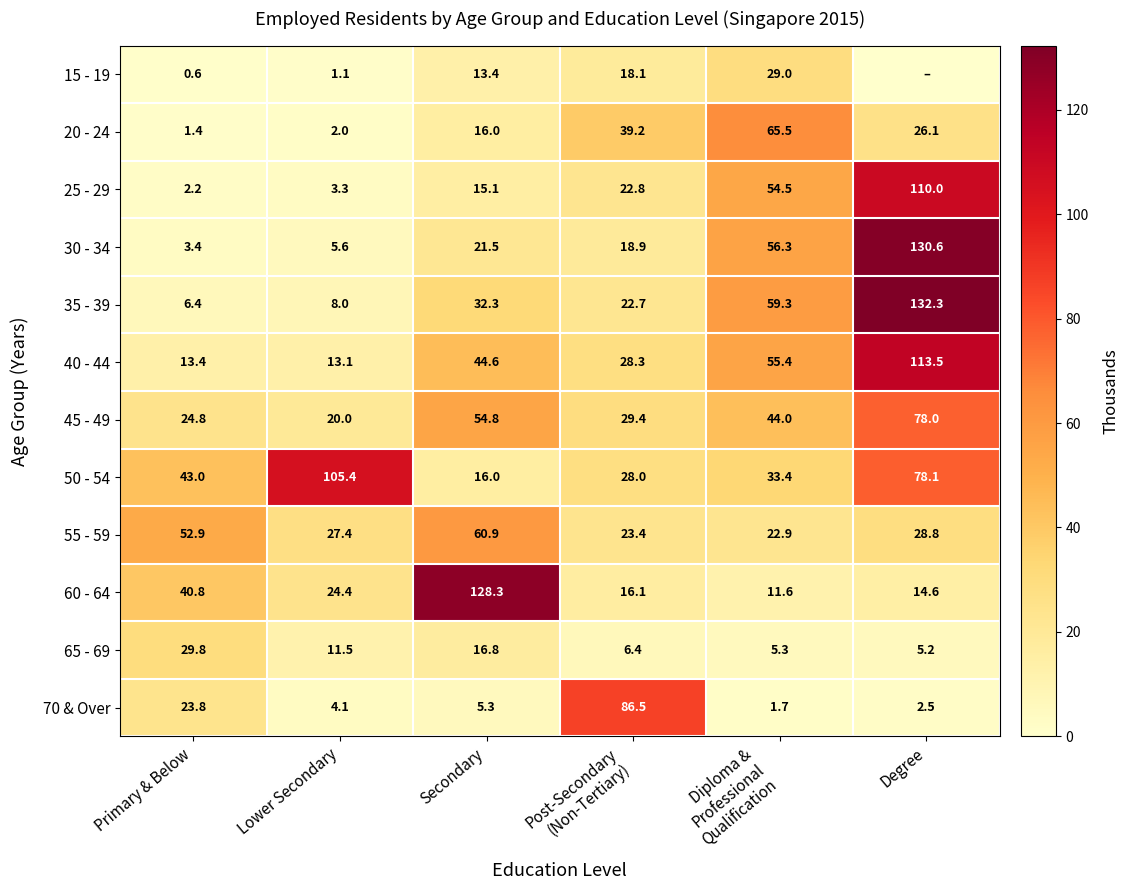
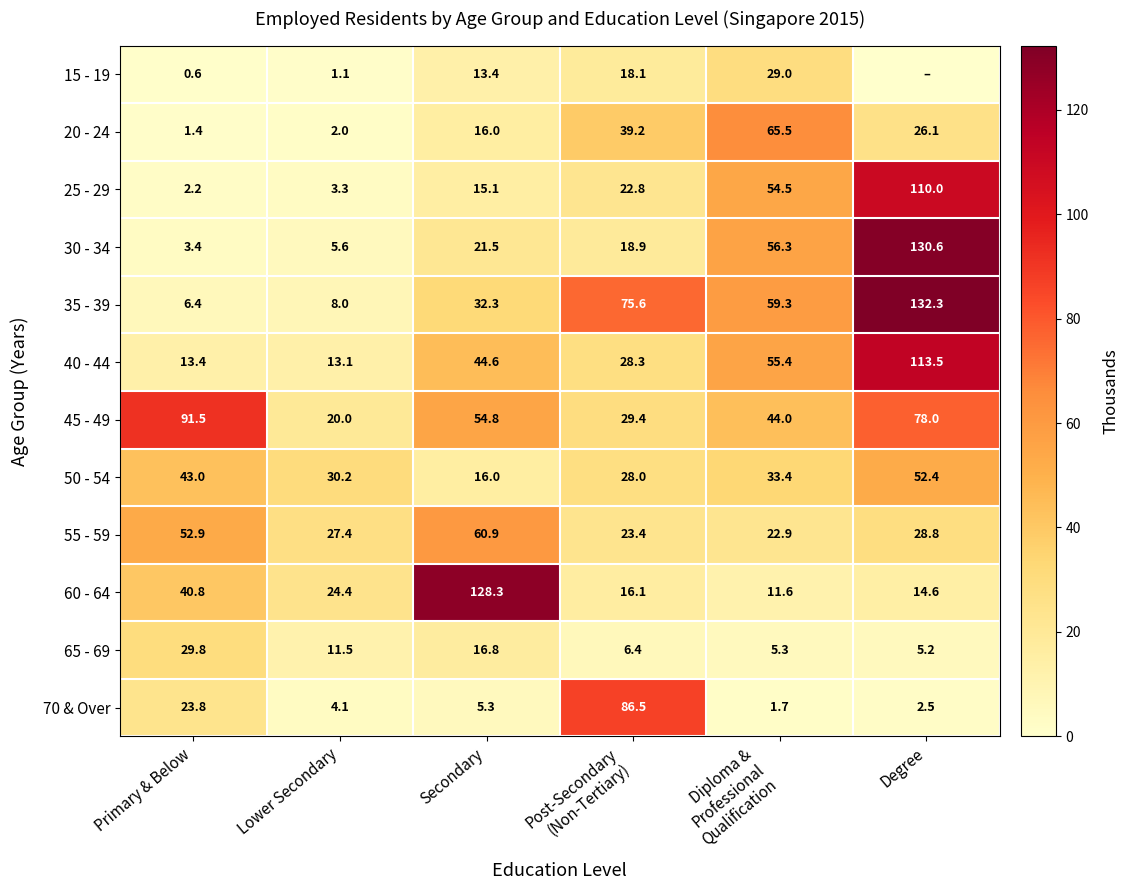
  {
    "15 - 19": {
      "Primary & Below": 0.6,
      "Lower Secondary": 1.1,
      "Secondary": 13.4,
      "Post-Secondary (Non-Tertiary)": 18.1,
      "Diploma & Professional Qualification": 29.0
    },
    "20 - 24": {
      "Primary & Below": 1.4,
      "Lower Secondary": 2.0,
      "Secondary": 16.0,
      "Post-Secondary (Non-Tertiary)": 39.2,
      "Diploma & Professional Qualification": 65.5,
      "Degree": 26.1
    },
    "25 - 29": {
      "Primary & Below": 2.2,
      "Lower Secondary": 3.3,
      "Secondary": 15.1,
      "Post-Secondary (Non-Tertiary)": 22.8,
      "Diploma & Professional Qualification": 54.5,
      "Degree": 110.0
    },
    "30 - 34": {
      "Primary & Below": 3.4,
      "Lower Secondary": 5.6,
      "Secondary": 21.5,
      "Post-Secondary (Non-Tertiary)": 18.9,
      "Diploma & Professional Qualification": 56.3,
      "Degree": 130.6
    },
    "35 - 39": {
      "Primary & Below": 6.4,
      "Lower Secondary": 8.0,
      "Secondary": 32.3,
-     "Post-Secondary (Non-Tertiary)": 22.7,
+     "Post-Secondary (Non-Tertiary)": 75.6,
      "Diploma & Professional Qualification": 59.3,
      "Degree": 132.3
    },
    "40 - 44": {
      "Primary & Below": 13.4,
      "Lower Secondary": 13.1,
      "Secondary": 44.6,
      "Post-Secondary (Non-Tertiary)": 28.3,
      "Diploma & Professional Qualification": 55.4,
      "Degree": 113.5
    },
    "45 - 49": {
-     "Primary & Below": 24.8,
+     "Primary & Below": 91.5,
      "Lower Secondary": 20.0,
      "Secondary": 54.8,
      "Post-Secondary (Non-Tertiary)": 29.4,
      "Diploma & Professional Qualification": 44.0,
      "Degree": 78.0
    },
    "50 - 54": {
      "Primary & Below": 43.0,
-     "Lower Secondary": 105.4,
+     "Lower Secondary": 30.2,
      "Secondary": 16.0,
      "Post-Secondary (Non-Tertiary)": 28.0,
      "Diploma & Professional Qualification": 33.4,
-     "Degree": 78.1
+     "Degree": 52.4
    },
    "55 - 59": {
      "Primary & Below": 52.9,
      "Lower Secondary": 27.4,
      "Secondary": 60.9,
      "Post-Secondary (Non-Tertiary)": 23.4,
      "Diploma & Professional Qualification": 22.9,
      "Degree": 28.8
    },
    "60 - 64": {
      "Primary & Below": 40.8,
      "Lower Secondary": 24.4,
      "Secondary": 128.3,
      "Post-Secondary (Non-Tertiary)": 16.1,
      "Diploma & Professional Qualification": 11.6,
      "Degree": 14.6
    },
    "65 - 69": {
      "Primary & Below": 29.8,
      "Lower Secondary": 11.5,
      "Secondary": 16.8,
      "Post-Secondary (Non-Tertiary)": 6.4,
      "Diploma & Professional Qualification": 5.3,
      "Degree": 5.2
    },
    "70 & Over": {
      "Primary & Below": 23.8,
      "Lower Secondary": 4.1,
      "Secondary": 5.3,
      "Post-Secondary (Non-Tertiary)": 86.5,
      "Diploma & Professional Qualification": 1.7,
      "Degree": 2.5
    }
  }
